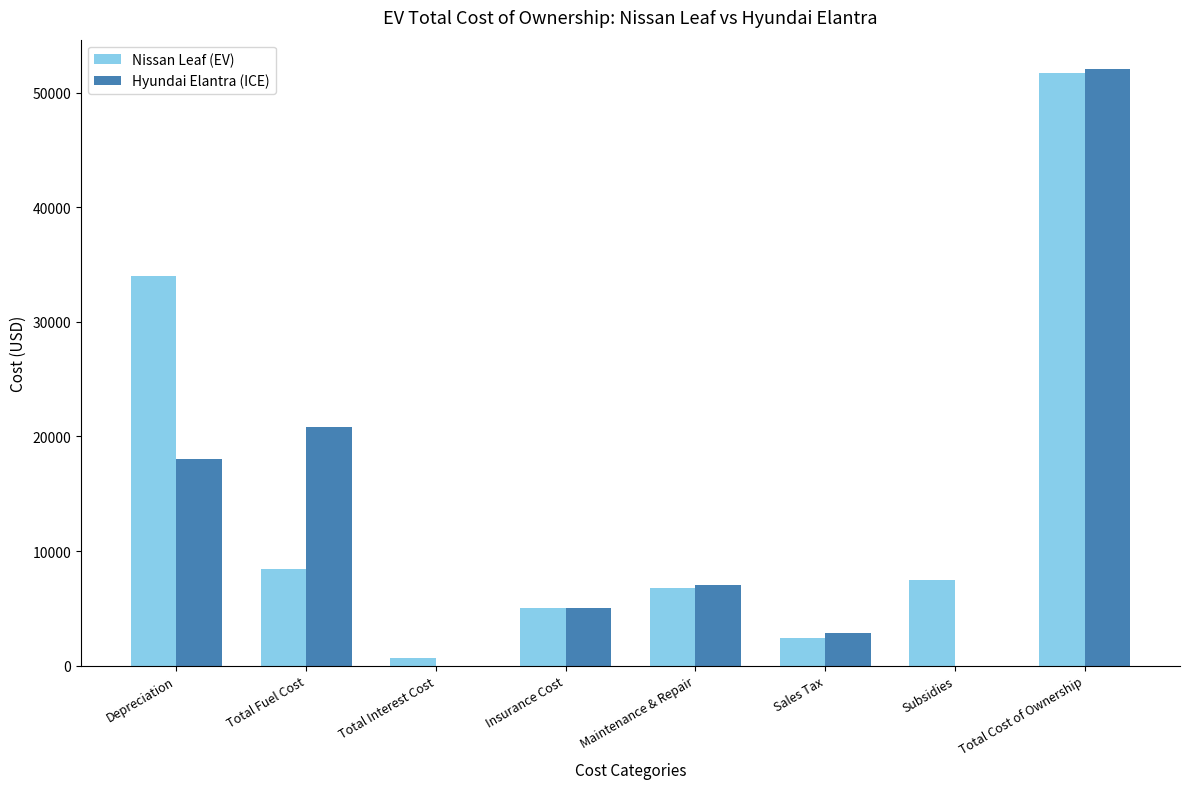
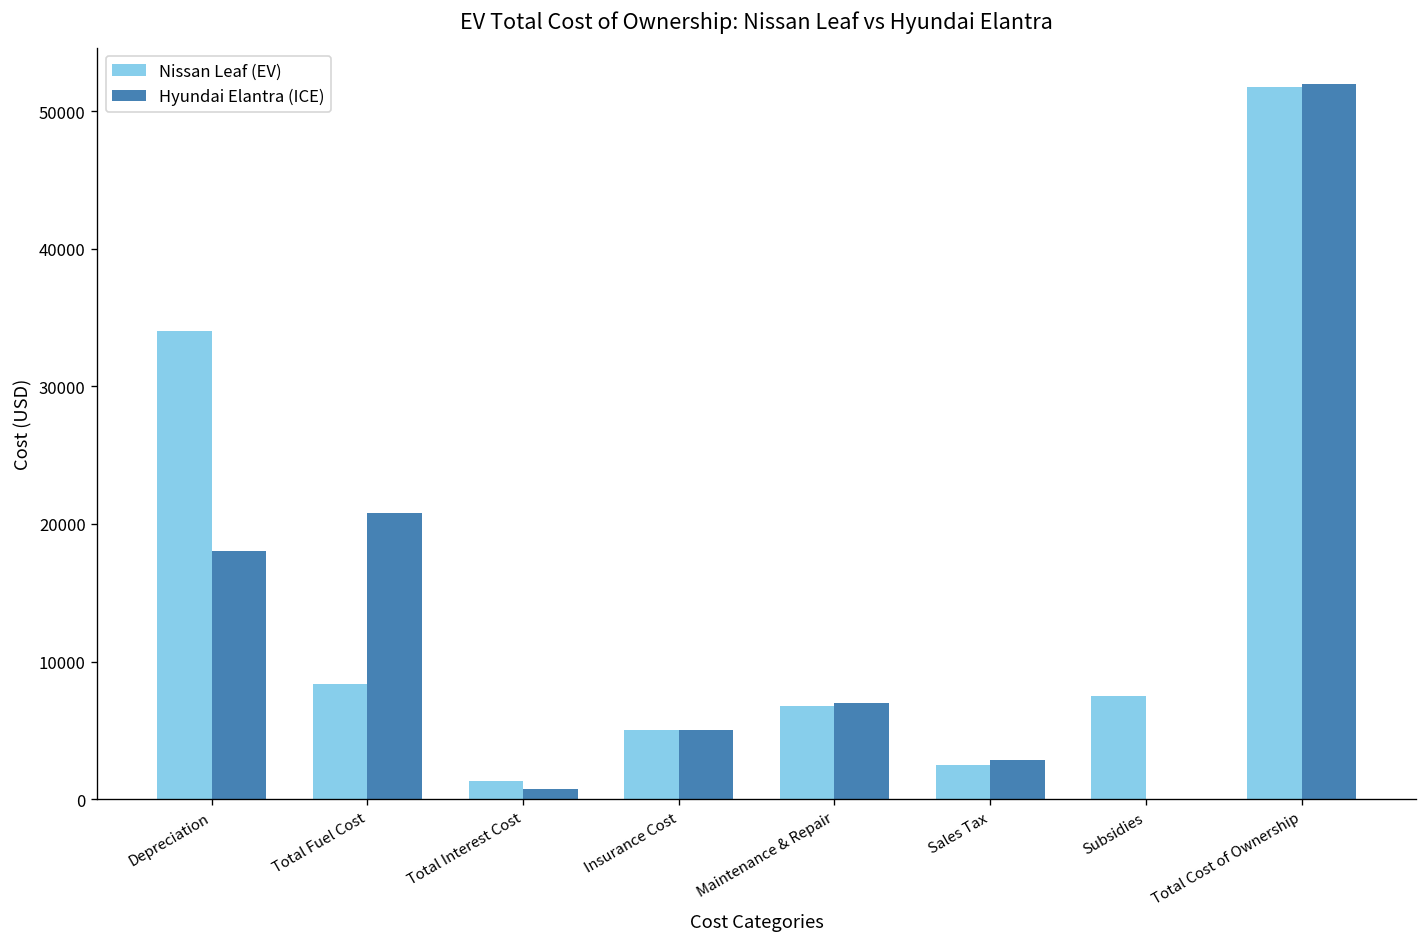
  {
    "Nissan Leaf (EV)": {
      "Depreciation": 34000,
      "Total Fuel Cost": 8400,
-     "Total Interest Cost": 600,
+     "Total Interest Cost": 1300,
      "Insurance Cost": 5000,
      "Maintenance & Repair": 6800,
      "Sales Tax": 2500,
      "Subsidies": 7500,
      "Total Cost of Ownership": 51700
    },
    "Hyundai Elantra (ICE)": {
      "Depreciation": 18000,
      "Total Fuel Cost": 20800,
-     "Total Interest Cost": 0,
+     "Total Interest Cost": 700,
      "Insurance Cost": 5000,
      "Maintenance & Repair": 7000,
      "Sales Tax": 2800,
      "Subsidies": 0,
      "Total Cost of Ownership": 52000
    }
  }
